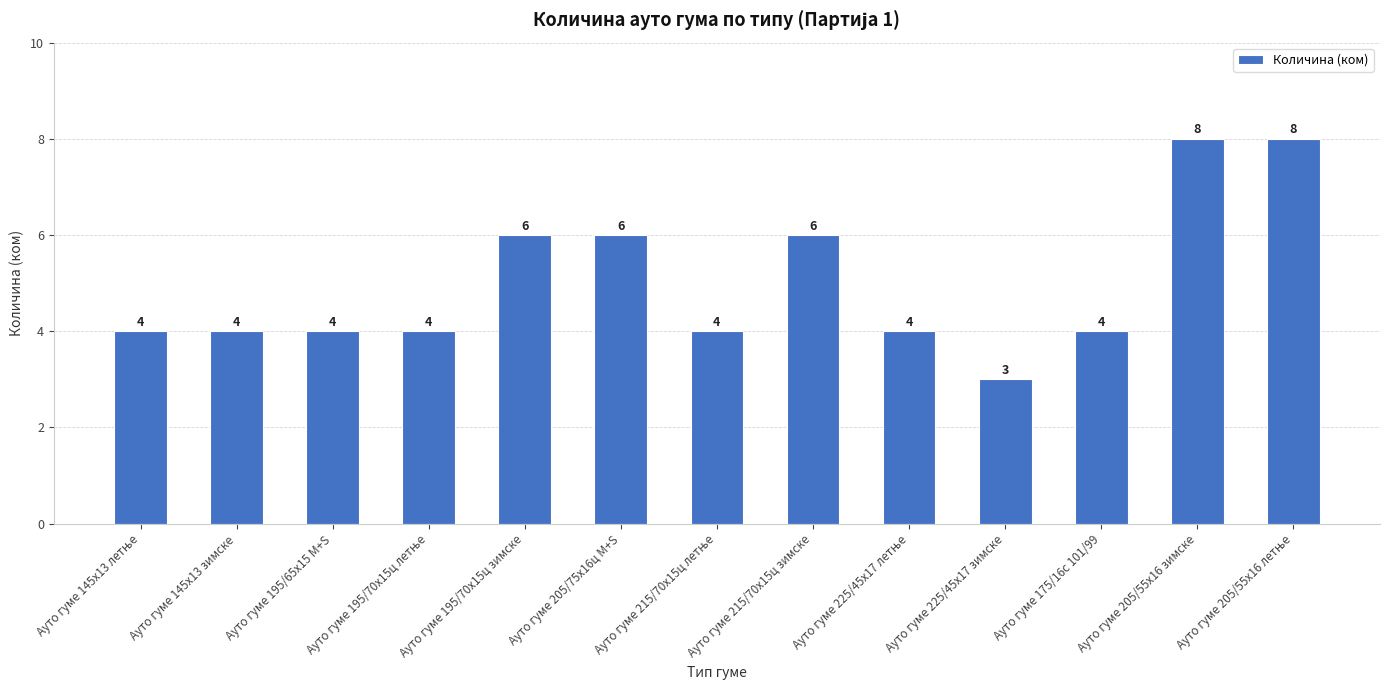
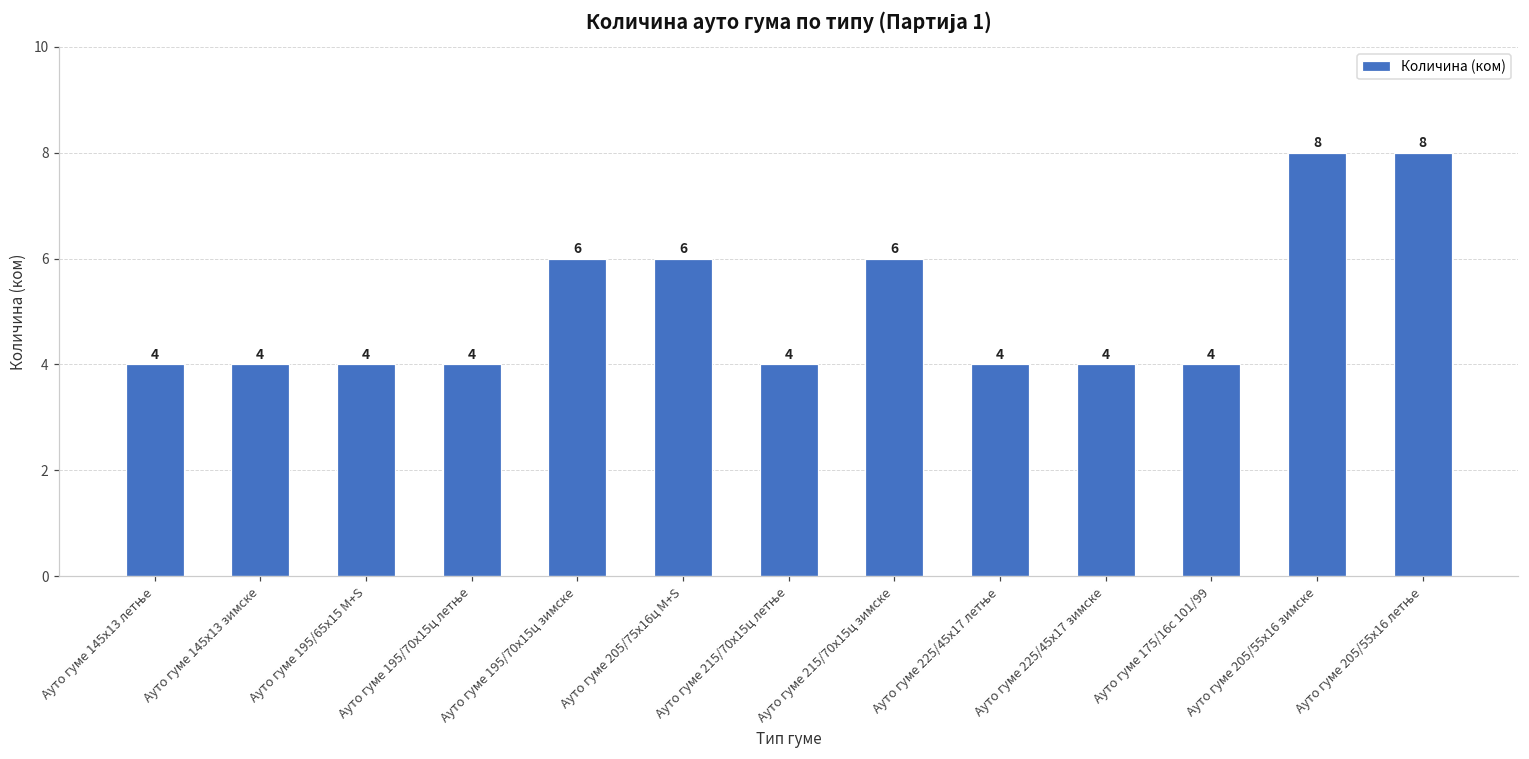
  {
    "Ауто гуме 145x13 летње": 4,
    "Ауто гуме 145x13 зимске": 4,
    "Ауто гуме 195/65x15 M+S": 4,
    "Ауто гуме 195/70x15ц летње": 4,
    "Ауто гуме 195/70x15ц зимске": 6,
    "Ауто гуме 205/75x16ц M+S": 6,
    "Ауто гуме 215/70x15ц летње": 4,
    "Ауто гуме 215/70x15ц зимске": 6,
    "Ауто гуме 225/45x17 летње": 4,
-   "Ауто гуме 225/45x17 зимске": 3,
+   "Ауто гуме 225/45x17 зимске": 4,
    "Ауто гуме 175/16c 101/99": 4,
    "Ауто гуме 205/55x16 зимске": 8,
    "Ауто гуме 205/55x16 летње": 8
  }
